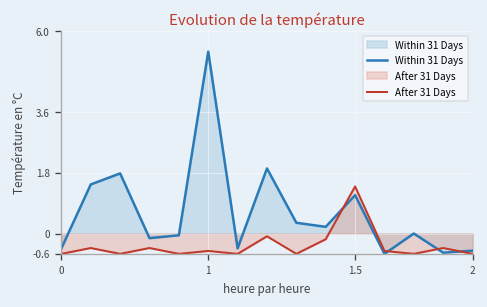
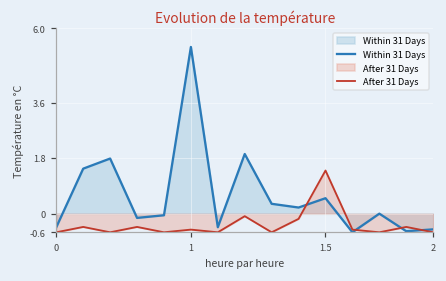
  {
    "Within 31 Days": {
-     "1.5": 1.1
+     "1.5": 0.5
    }
  }
